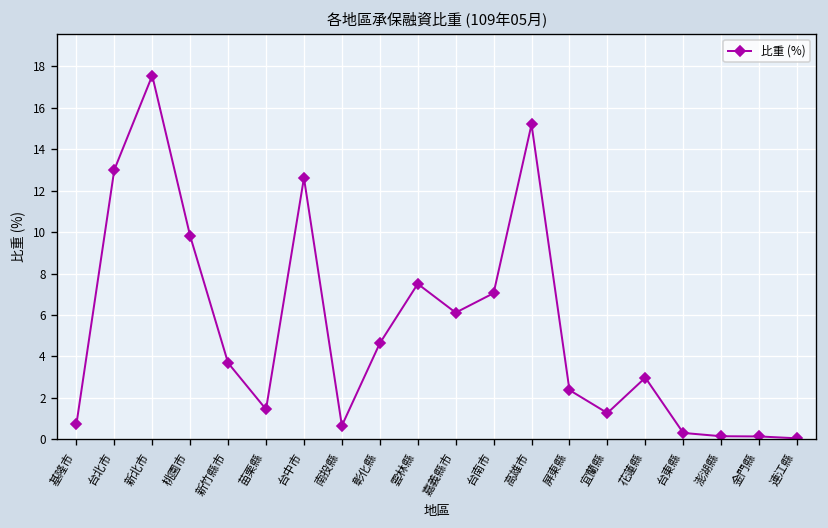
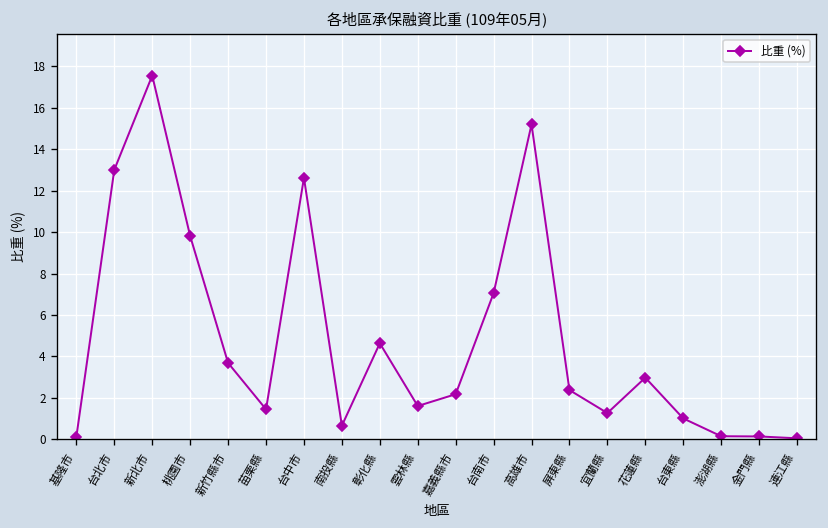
  {
-   "基隆市": 0.7,
+   "基隆市": 0.1,
    "台北市": 13.0,
    "新北市": 17.6,
    "桃園市": 9.8,
    "新竹縣市": 3.7,
    "苗栗縣": 1.4,
    "台中市": 12.6,
    "南投縣": 0.7,
    "彰化縣": 4.6,
-   "雲林縣": 7.5,
-   "嘉義縣市": 6.1,
+   "雲林縣": 1.6,
+   "嘉義縣市": 2.2,
    "台南市": 7.1,
    "高雄市": 15.2,
    "屏東縣": 2.4,
    "宜蘭縣": 1.3,
    "花蓮縣": 3.0,
-   "台東縣": 0.3,
+   "台東縣": 1.0,
    "澎湖縣": 0.1,
    "金門縣": 0.1,
    "連江縣": 0.0
  }
